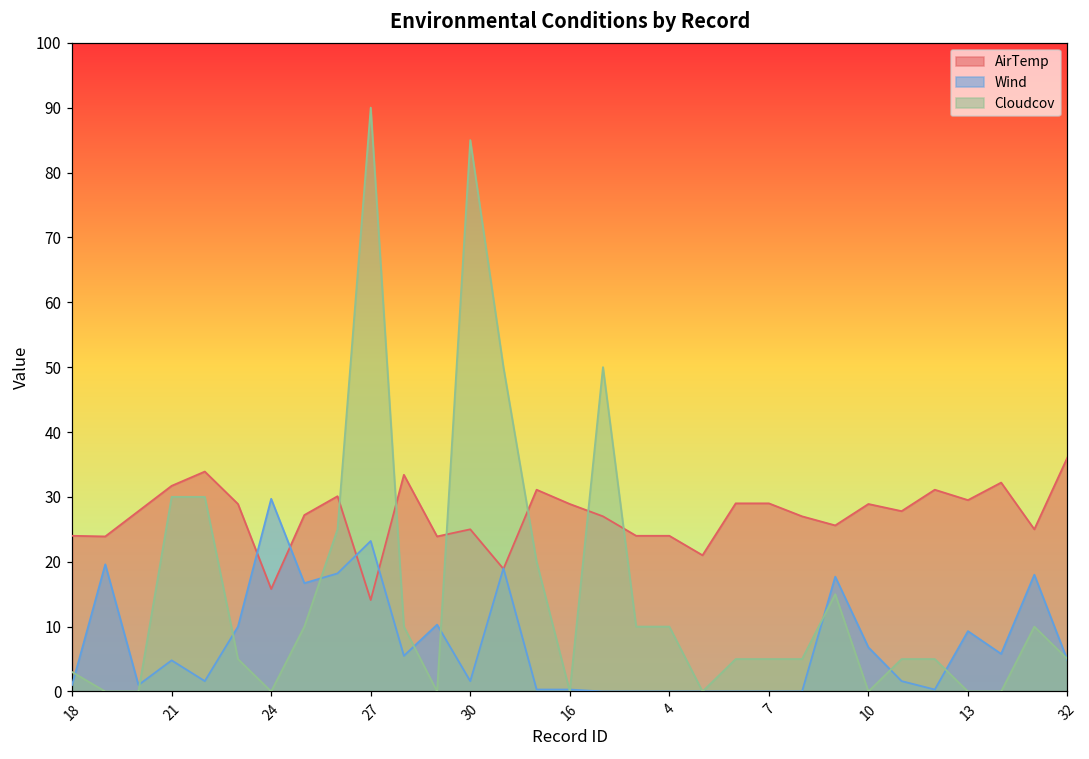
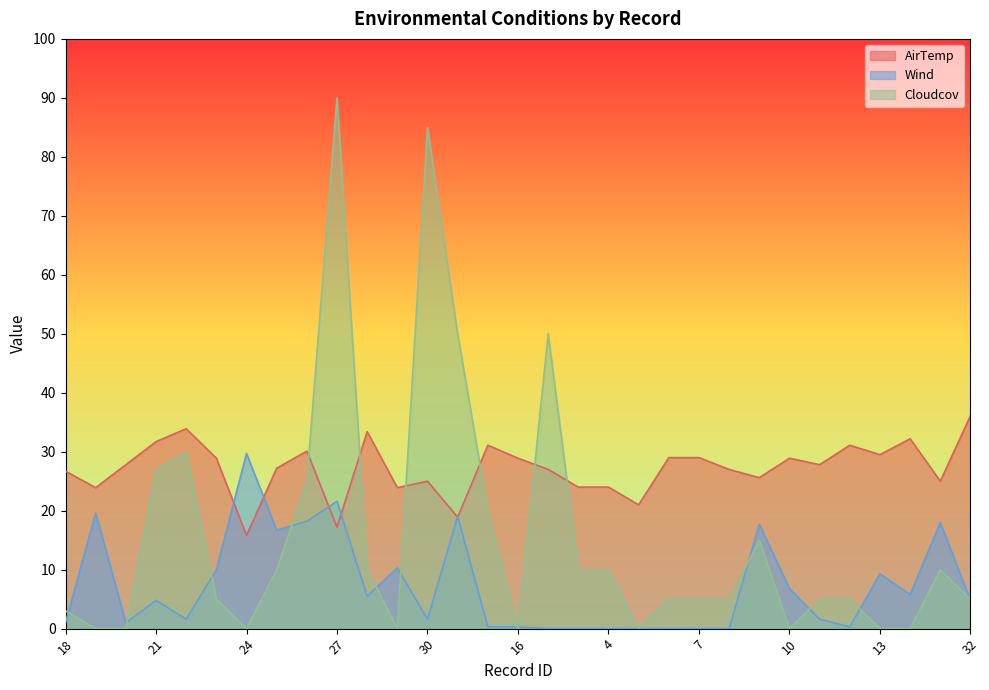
  {
    "AirTemp": {
-     "18": 24,
+     "18": 27,
      "21": 32,
      "24": 16,
-     "27": 14,
+     "27": 17,
      "30": 25,
      "32": 36
    },
    "Wind": {
      "18": 1,
      "21": 5,
      "24": 30,
-     "27": 23,
+     "27": 22,
      "30": 2
    },
    "Cloudcov": {
      "18": 3,
-     "21": 30,
+     "21": 27,
      "24": 0,
      "27": 90,
      "30": 85
    }
  }
